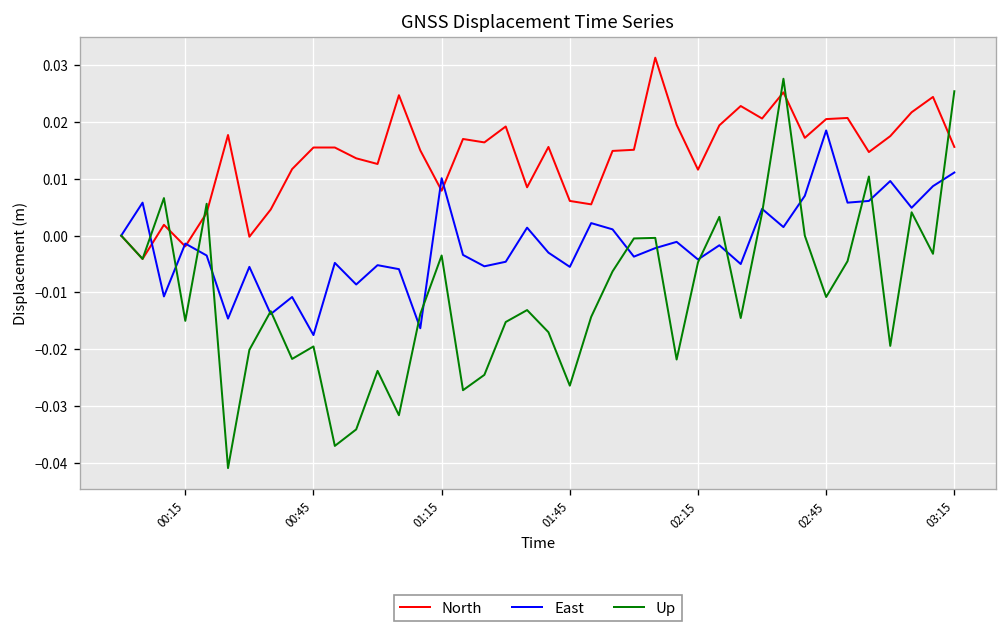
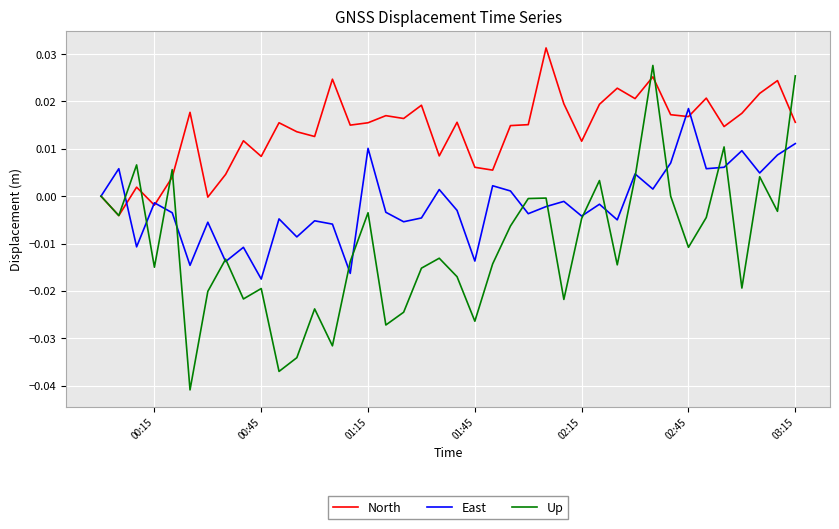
  {
    "North": {
-     "00:45": 0.016,
-     "01:15": 0.008,
+     "00:45": 0.008,
+     "01:15": 0.016,
      "01:45": 0.006,
      "02:15": 0.012,
-     "02:45": 0.021,
+     "02:45": 0.017,
      "03:15": 0.016
    },
    "East": {
      "00:45": -0.018,
      "01:15": 0.010,
-     "01:45": -0.006,
+     "01:45": -0.014,
      "02:45": 0.019,
      "03:15": 0.011
    },
    "Up": {
      "00:15": -0.015,
      "00:45": -0.020,
      "01:15": -0.004,
      "01:45": -0.026,
      "02:45": -0.011,
      "03:15": 0.025
    }
  }
